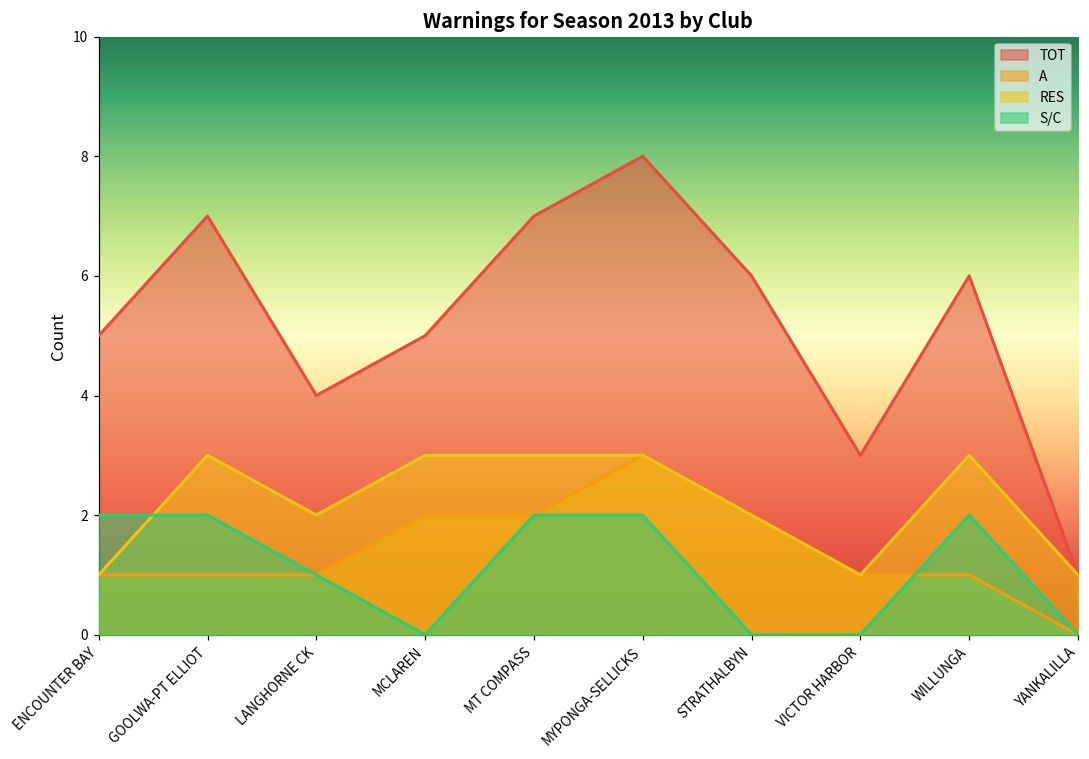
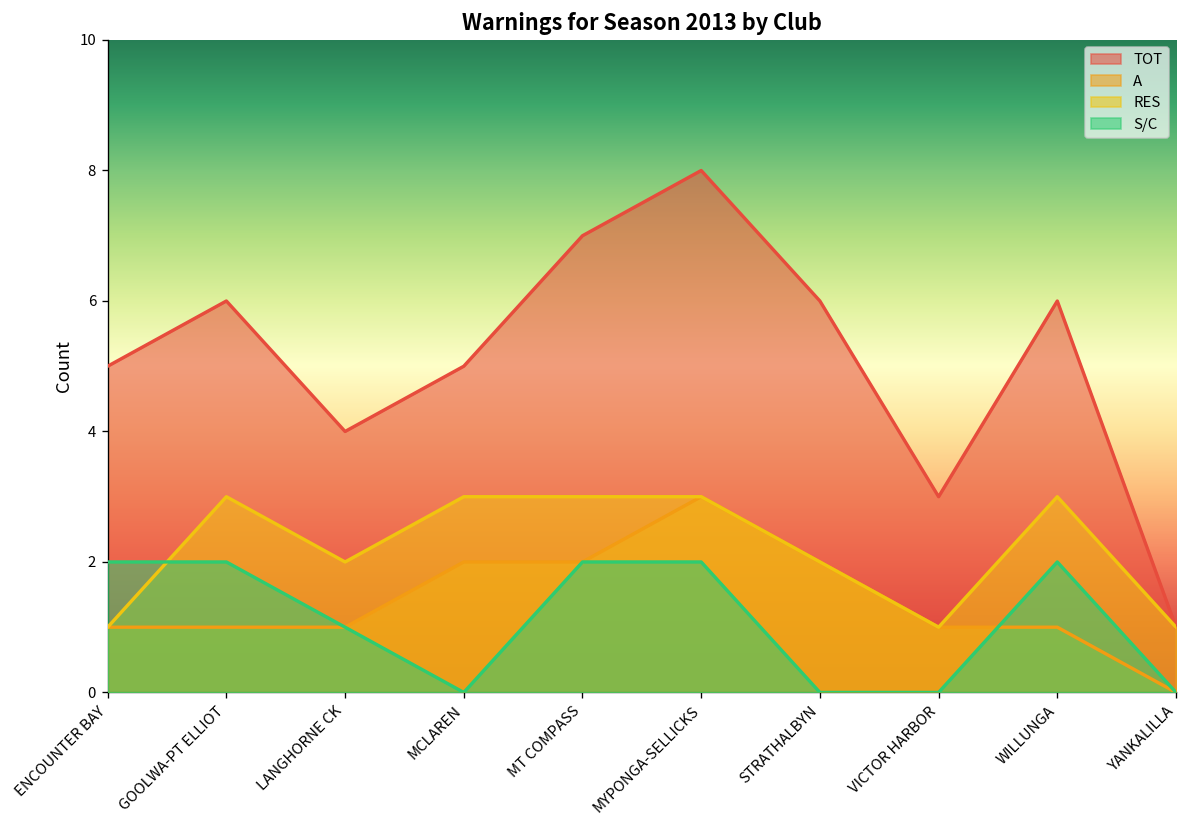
  {
    "TOT": {
      "ENCOUNTER BAY": 5,
-     "GOOLWA-PT ELLIOT": 7,
+     "GOOLWA-PT ELLIOT": 6,
      "LANGHORNE CK": 4,
      "MCLAREN": 5,
      "MT COMPASS": 7,
      "MYPONGA-SELLICKS": 8,
      "STRATHALBYN": 6,
      "VICTOR HARBOR": 3,
      "WILLUNGA": 6
    },
    "S/C": {
      "ENCOUNTER BAY": 2,
      "GOOLWA-PT ELLIOT": 2,
      "MCLAREN": 0,
      "MYPONGA-SELLICKS": 2,
      "STRATHALBYN": 0,
      "VICTOR HARBOR": 0,
      "WILLUNGA": 2
    }
  }
